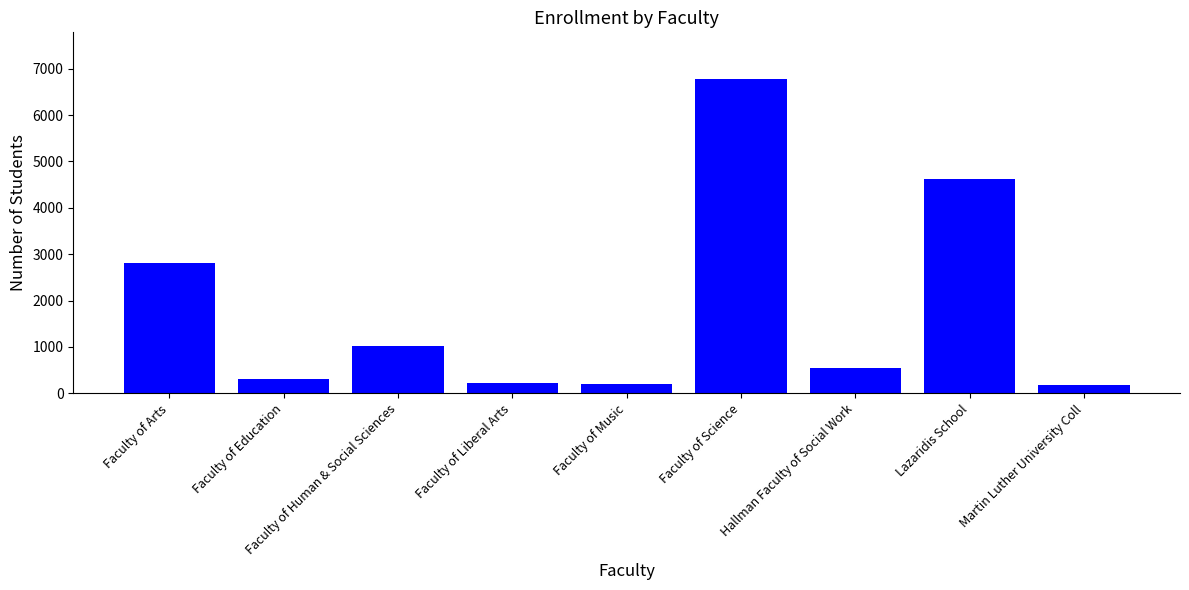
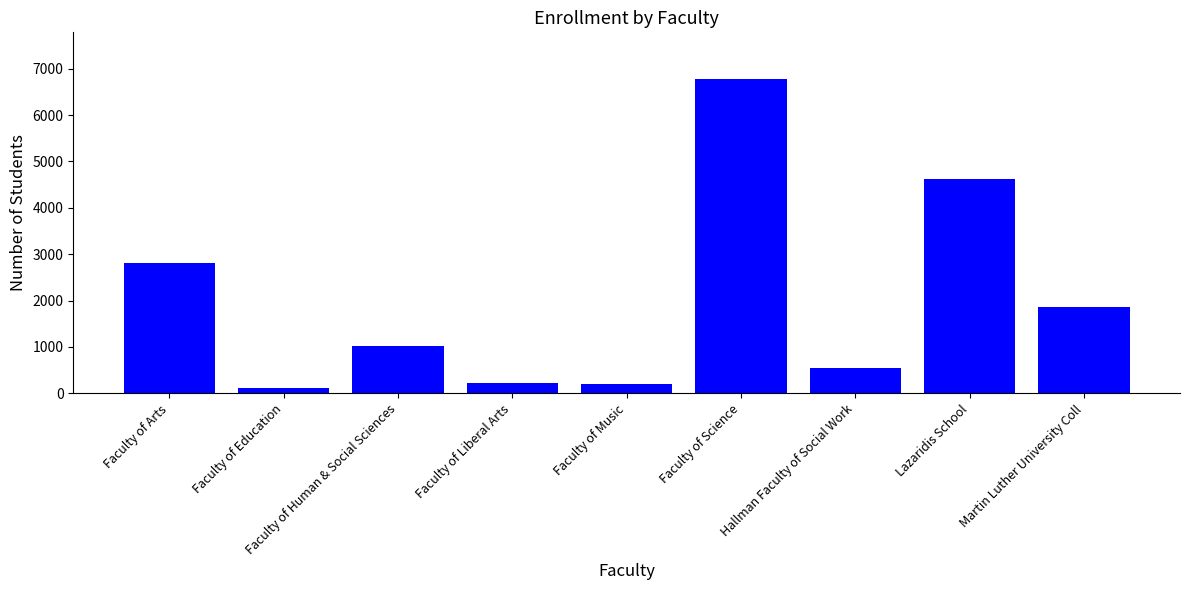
  {
    "Faculty of Arts": 2800,
-   "Faculty of Education": 300,
+   "Faculty of Education": 100,
    "Faculty of Human & Social Sciences": 1000,
    "Faculty of Liberal Arts": 200,
    "Faculty of Music": 200,
    "Faculty of Science": 6800,
    "Hallman Faculty of Social Work": 500,
    "Lazaridis School": 4600,
-   "Martin Luther University Coll": 200
+   "Martin Luther University Coll": 1900
  }
